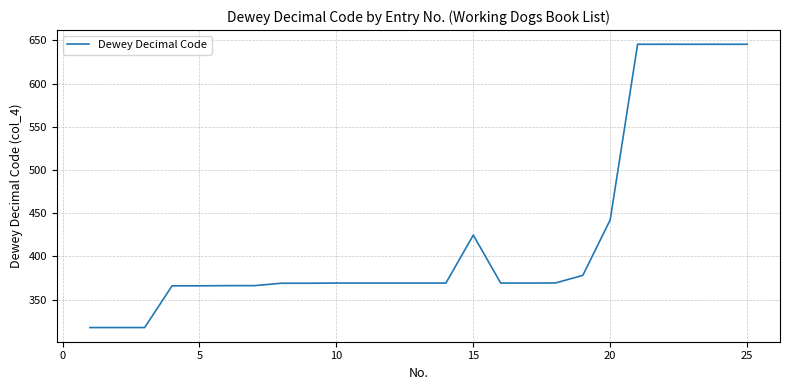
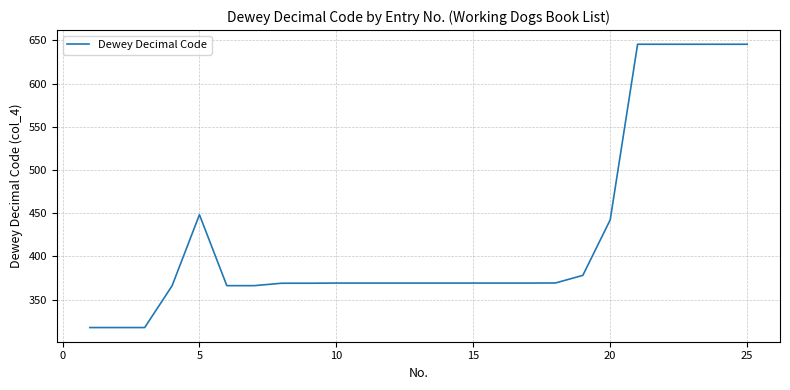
  {
-   "5": 370,
+   "5": 450,
    "10": 370,
-   "15": 420,
+   "15": 370,
    "20": 440,
    "25": 650
  }
